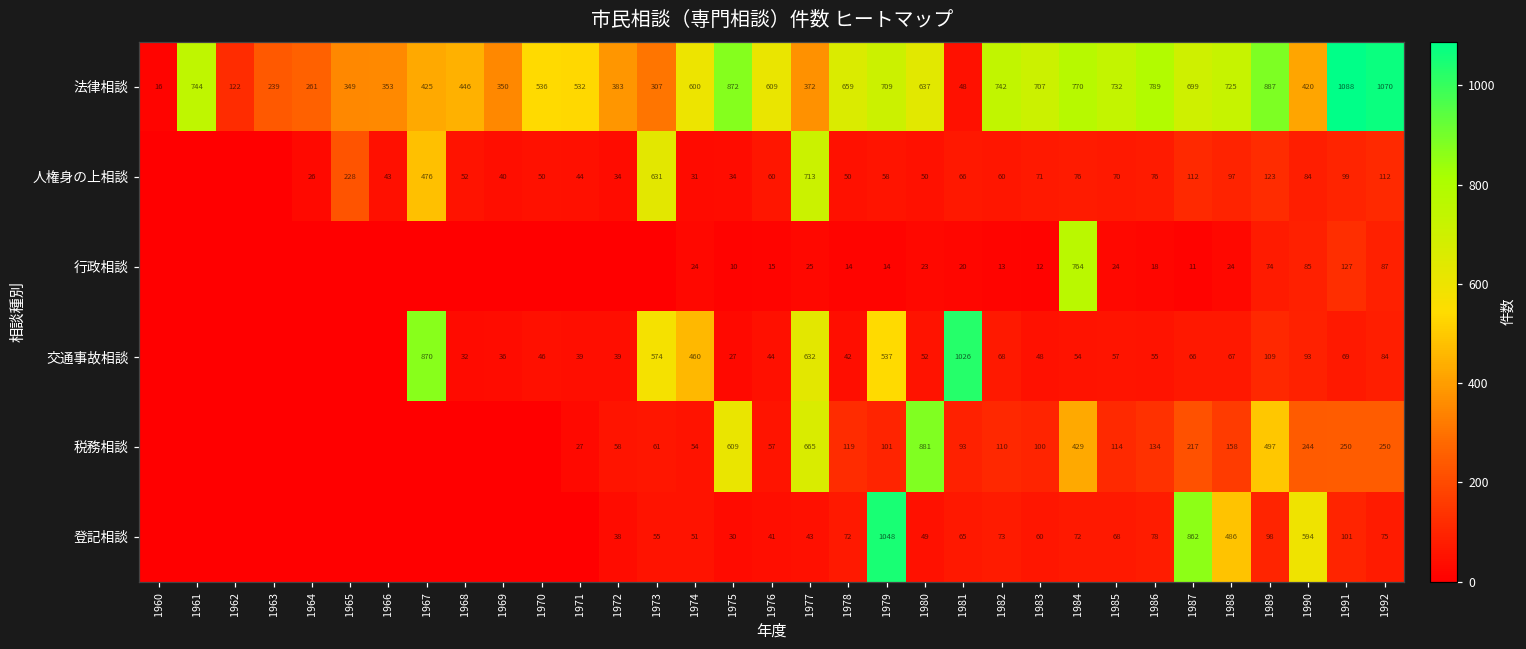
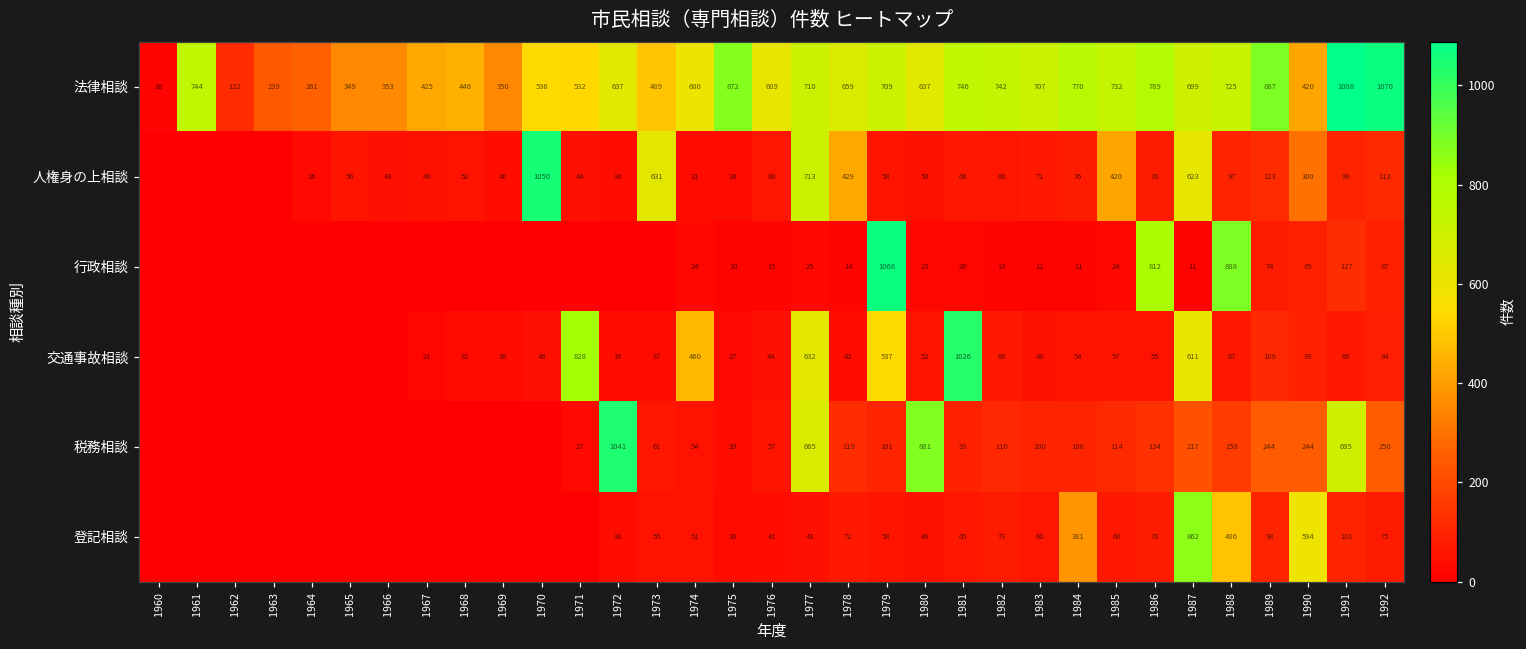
  {
    "法律相談": {
      "1960": 16,
      "1961": 744,
      "1962": 122,
      "1963": 239,
      "1964": 261,
      "1965": 349,
      "1966": 353,
      "1967": 425,
      "1968": 446,
      "1969": 350,
      "1970": 536,
      "1971": 532,
-     "1972": 383,
-     "1973": 307,
+     "1972": 637,
+     "1973": 489,
      "1974": 600,
      "1975": 872,
      "1976": 609,
-     "1977": 372,
+     "1977": 710,
      "1978": 659,
      "1979": 709,
      "1980": 637,
-     "1981": 48,
+     "1981": 746,
      "1982": 742,
      "1983": 707,
      "1984": 770,
      "1985": 732,
      "1986": 789,
      "1987": 699,
      "1988": 725,
      "1989": 887,
      "1990": 420,
      "1991": 1088,
      "1992": 1070
    },
    "人権身の上相談": {
      "1964": 26,
-     "1965": 228,
+     "1965": 56,
      "1966": 43,
-     "1967": 476,
+     "1967": 49,
      "1968": 52,
      "1969": 40,
-     "1970": 50,
+     "1970": 1050,
      "1971": 44,
      "1972": 34,
      "1973": 631,
      "1974": 31,
      "1975": 34,
      "1976": 60,
      "1977": 713,
-     "1978": 50,
+     "1978": 429,
      "1979": 58,
      "1980": 50,
      "1981": 66,
      "1982": 60,
      "1983": 71,
      "1984": 76,
-     "1985": 70,
+     "1985": 420,
      "1986": 76,
-     "1987": 112,
+     "1987": 623,
      "1988": 97,
      "1989": 123,
-     "1990": 84,
+     "1990": 300,
      "1991": 99,
      "1992": 112
    },
    "行政相談": {
      "1974": 24,
      "1975": 10,
      "1976": 15,
      "1977": 25,
      "1978": 14,
-     "1979": 14,
+     "1979": 1068,
      "1980": 23,
      "1981": 20,
      "1982": 13,
      "1983": 12,
-     "1984": 764,
+     "1984": 11,
      "1985": 24,
-     "1986": 18,
+     "1986": 812,
      "1987": 11,
-     "1988": 24,
+     "1988": 888,
      "1989": 74,
      "1990": 85,
      "1991": 127,
      "1992": 87
    },
    "交通事故相談": {
-     "1967": 870,
+     "1967": 21,
      "1968": 32,
      "1969": 36,
      "1970": 46,
-     "1971": 39,
+     "1971": 828,
      "1972": 39,
-     "1973": 574,
+     "1973": 37,
      "1974": 460,
      "1975": 27,
      "1976": 44,
      "1977": 632,
      "1978": 42,
      "1979": 537,
      "1980": 52,
      "1981": 1026,
      "1982": 68,
      "1983": 48,
      "1984": 54,
      "1985": 57,
      "1986": 55,
-     "1987": 66,
+     "1987": 611,
      "1988": 67,
      "1989": 109,
      "1990": 93,
      "1991": 69,
      "1992": 84
    },
    "税務相談": {
      "1971": 27,
-     "1972": 58,
+     "1972": 1041,
      "1973": 61,
      "1974": 54,
-     "1975": 609,
+     "1975": 39,
      "1976": 57,
      "1977": 665,
      "1978": 119,
      "1979": 101,
      "1980": 881,
      "1981": 93,
      "1982": 110,
      "1983": 100,
-     "1984": 429,
+     "1984": 100,
      "1985": 114,
      "1986": 134,
      "1987": 217,
      "1988": 158,
-     "1989": 497,
+     "1989": 244,
      "1990": 244,
-     "1991": 250,
+     "1991": 695,
      "1992": 250
    },
    "登記相談": {
      "1972": 38,
      "1973": 55,
      "1974": 51,
      "1975": 30,
      "1976": 41,
      "1977": 43,
      "1978": 72,
-     "1979": 1048,
+     "1979": 58,
      "1980": 49,
      "1981": 65,
      "1982": 73,
      "1983": 60,
-     "1984": 72,
+     "1984": 381,
      "1985": 68,
      "1986": 78,
      "1987": 862,
      "1988": 486,
      "1989": 98,
      "1990": 594,
      "1991": 101,
      "1992": 75
    }
  }
